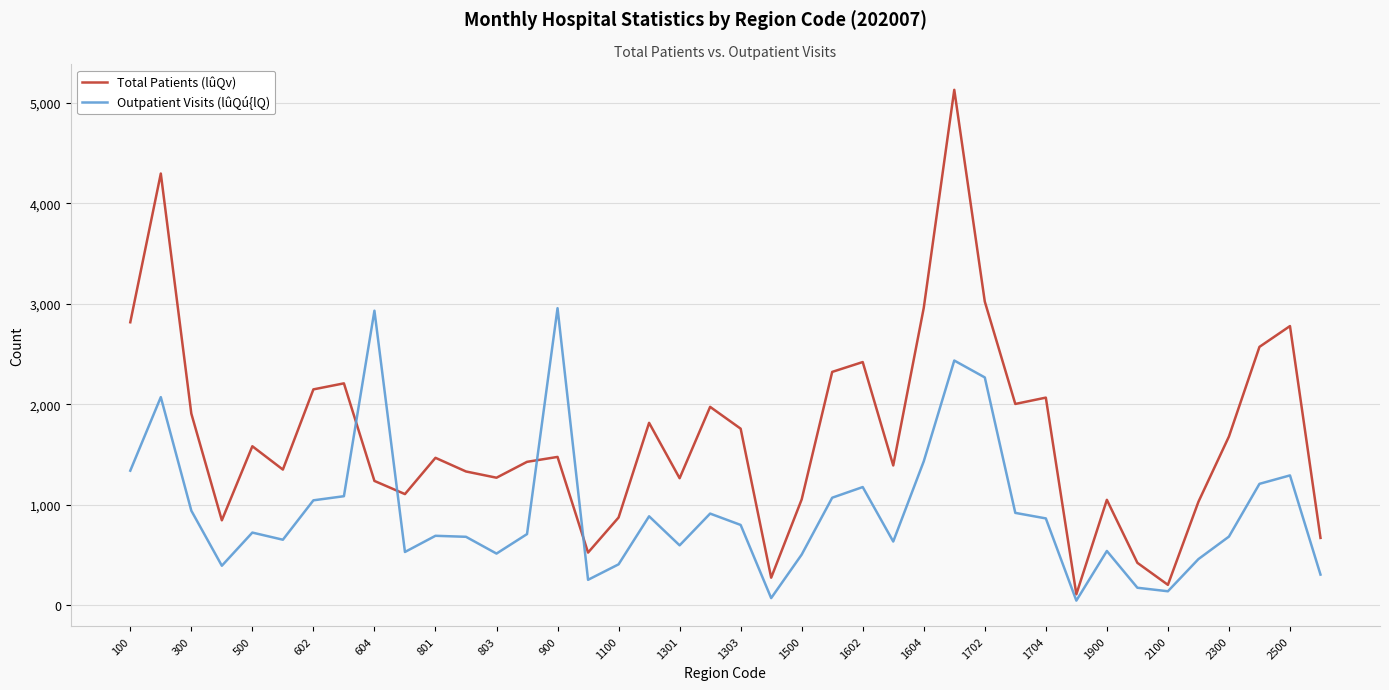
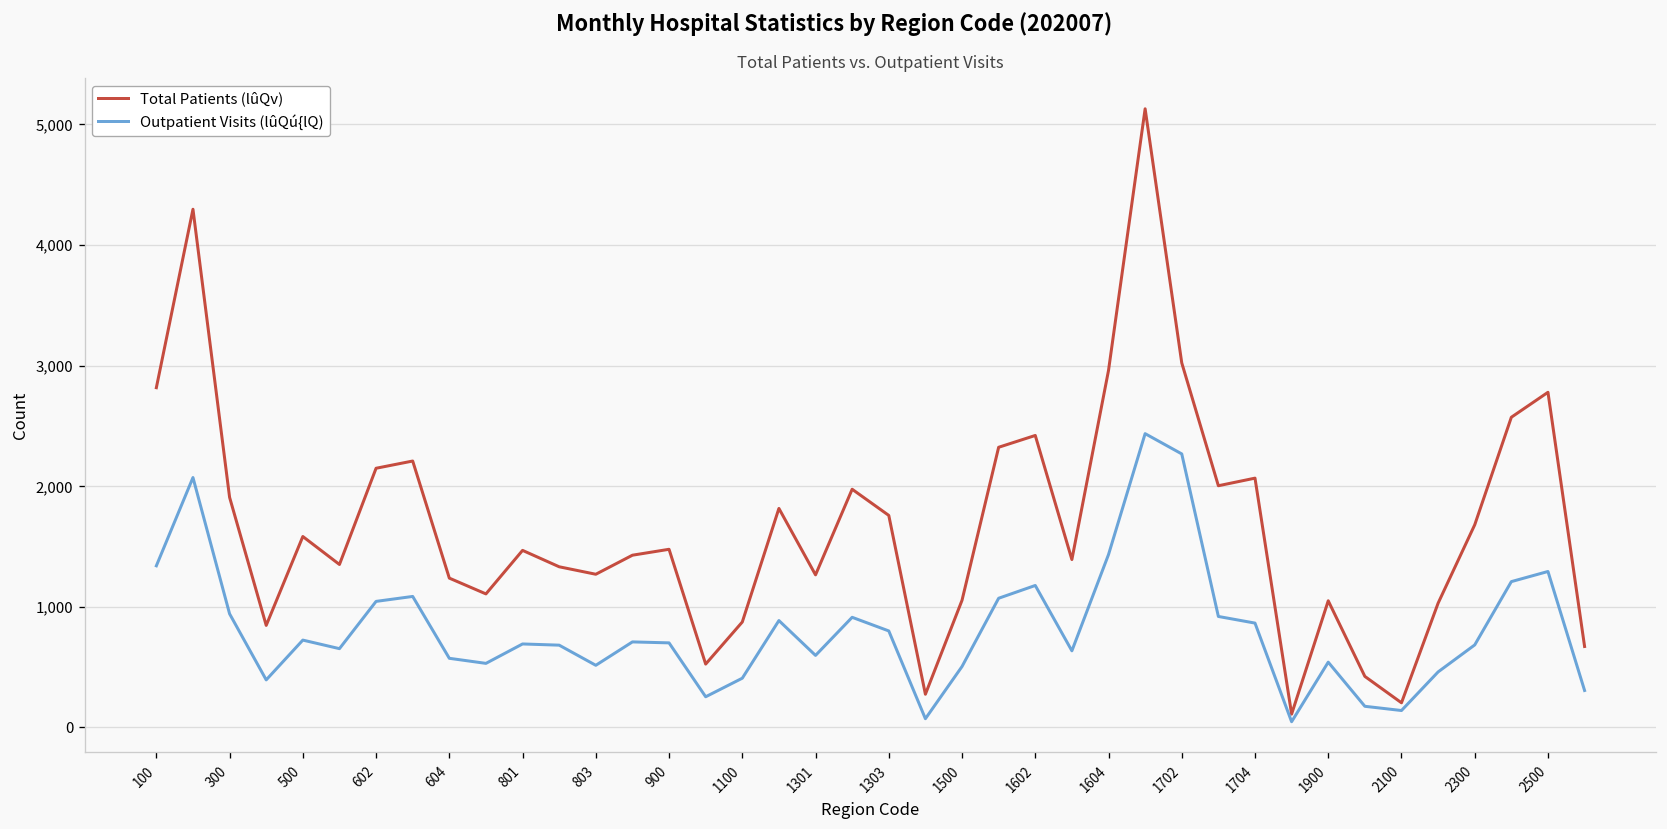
  {
    "Total Patients (lûQv)": {
      "100": "2,820",
      "300": "1,910",
      "500": "1,580",
      "602": "2,150",
      "604": "1,240",
      "801": "1,470",
      "803": "1,270",
      "900": "1,480",
      "1100": "870",
      "1301": "1,270",
      "1303": "1,760",
      "1500": "1,050",
      "1602": "2,420",
      "1604": "2,960",
      "1702": "3,020",
      "1704": "2,070",
      "1900": "1,050",
      "2100": "200",
      "2300": "1,680",
      "2500": "2,780"
    },
    "Outpatient Visits (lûQú{lQ)": {
      "100": "1,340",
      "300": "940",
      "500": "720",
      "602": "1,050",
-     "604": "2,930",
+     "604": "570",
      "801": "690",
      "803": "520",
-     "900": "2,960",
+     "900": "700",
      "1100": "410",
      "1301": "600",
      "1303": "800",
      "1500": "510",
      "1602": "1,180",
      "1604": "1,430",
      "1702": "2,270",
      "1704": "870",
      "1900": "540",
      "2100": "140",
      "2300": "680",
      "2500": "1,290"
    }
  }
